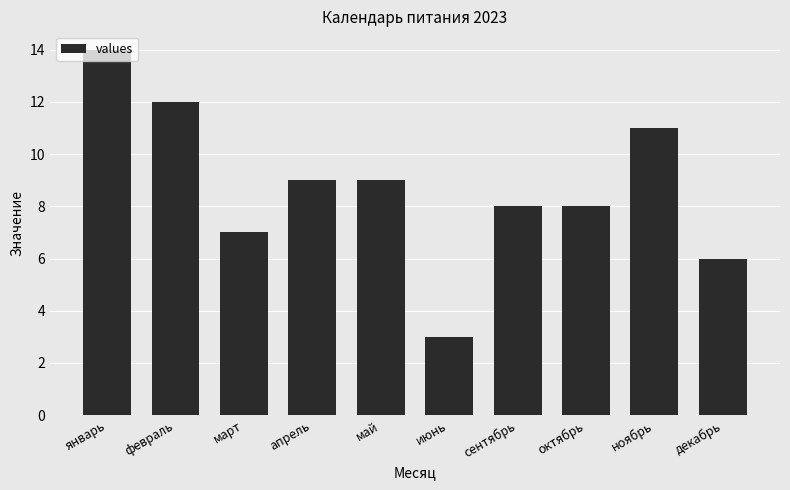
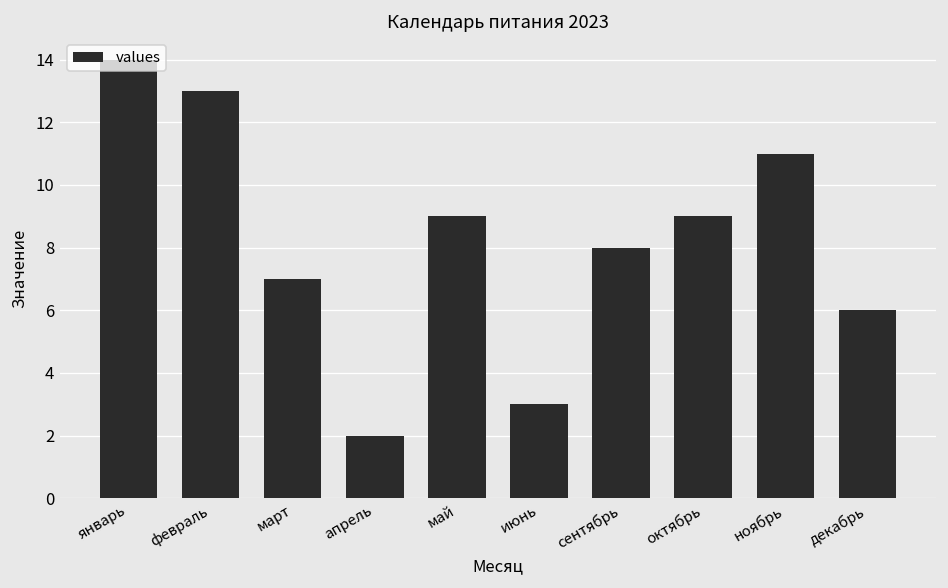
  {
-   "февраль": 12,
+   "февраль": 13,
    "март": 7,
-   "апрель": 9,
+   "апрель": 2,
    "май": 9,
    "июнь": 3,
    "сентябрь": 8,
-   "октябрь": 8,
+   "октябрь": 9,
    "ноябрь": 11,
    "декабрь": 6
  }
